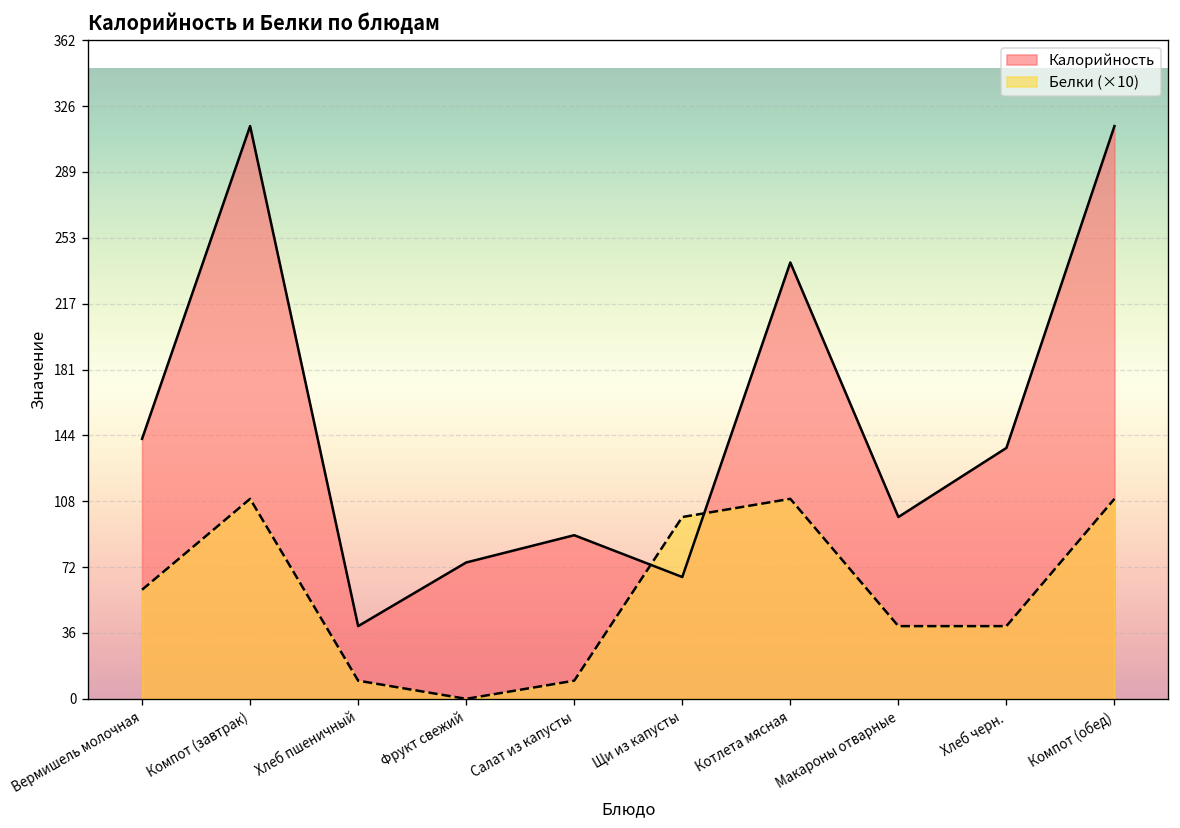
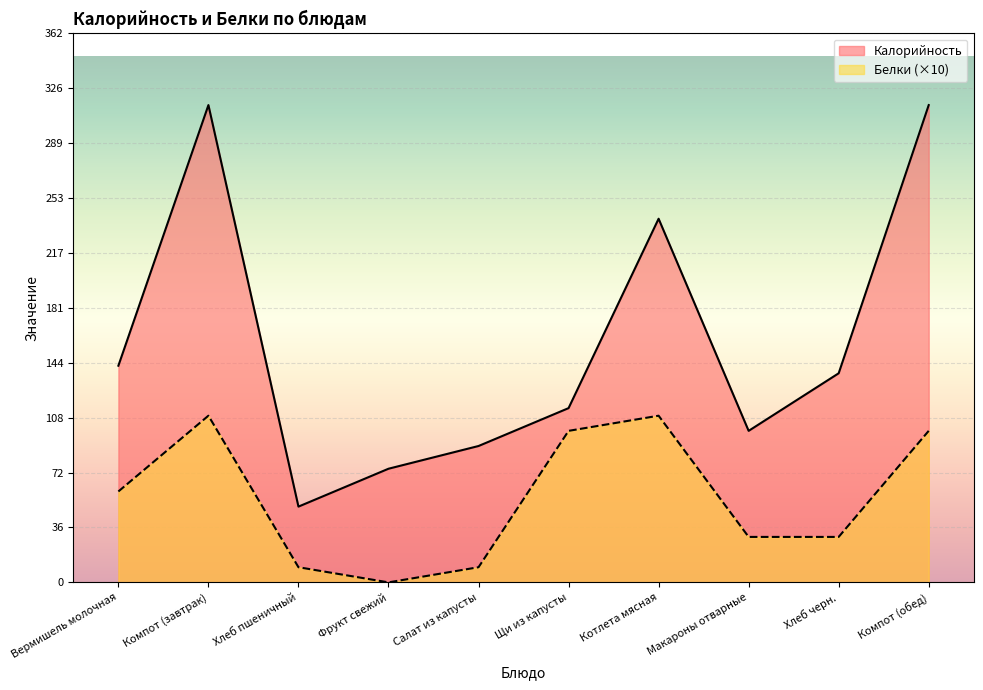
  {
    "Калорийность": {
      "Вермишель молочная": 143,
      "Компот (завтрак)": 315,
-     "Хлеб пшеничный": 40,
+     "Хлеб пшеничный": 50,
      "Фрукт свежий": 75,
      "Салат из капусты": 90,
-     "Щи из капусты": 67,
+     "Щи из капусты": 115,
      "Котлета мясная": 240,
      "Макароны отварные": 100,
      "Хлеб черн.": 138,
      "Компот (обед)": 315
    },
    "Белки (×10)": {
      "Вермишель молочная": 60,
      "Компот (завтрак)": 110,
      "Хлеб пшеничный": 10,
      "Фрукт свежий": 0,
      "Салат из капусты": 10,
      "Щи из капусты": 100,
      "Котлета мясная": 110,
-     "Макароны отварные": 40,
-     "Хлеб черн.": 40,
-     "Компот (обед)": 110
+     "Макароны отварные": 30,
+     "Хлеб черн.": 30,
+     "Компот (обед)": 100
    }
  }
